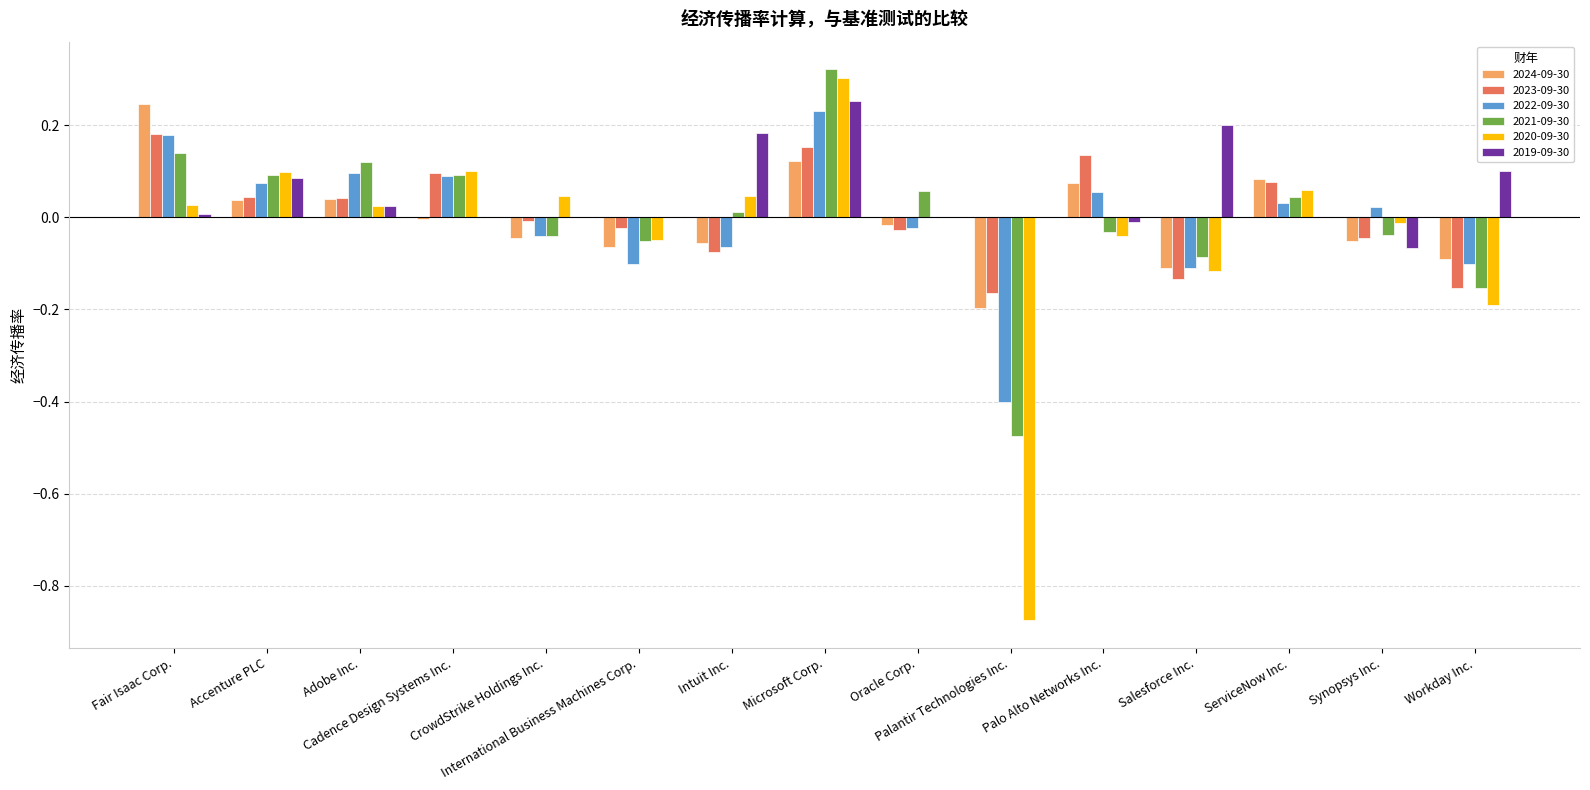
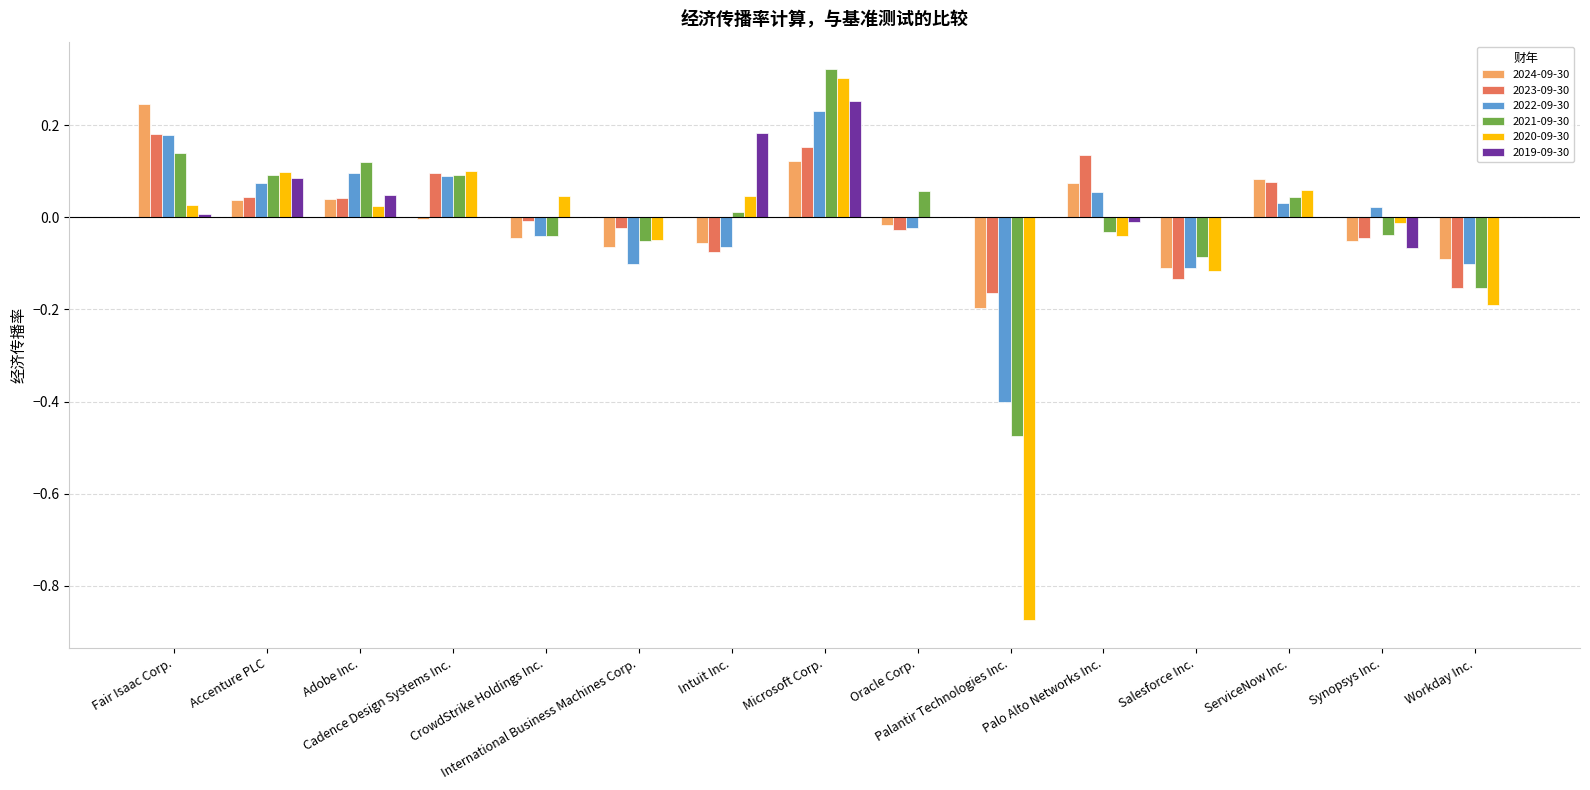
  {
    "2022-09-30": {
      "Fair Isaac Corp.": 0.18,
      "Accenture PLC": 0.07,
      "Adobe Inc.": 0.10,
      "Cadence Design Systems Inc.": 0.09,
      "CrowdStrike Holdings Inc.": -0.04,
      "International Business Machines Corp.": -0.10,
      "Intuit Inc.": -0.06,
      "Microsoft Corp.": 0.23,
      "Oracle Corp.": -0.02,
      "Palantir Technologies Inc.": -0.40,
      "Palo Alto Networks Inc.": 0.06,
      "Salesforce Inc.": -0.11,
      "ServiceNow Inc.": 0.03,
      "Synopsys Inc.": 0.02,
      "Workday Inc.": -0.10
    },
    "2021-09-30": {
      "Fair Isaac Corp.": 0.14,
      "Accenture PLC": 0.09,
      "Adobe Inc.": 0.12,
      "Cadence Design Systems Inc.": 0.09,
      "CrowdStrike Holdings Inc.": -0.04,
      "International Business Machines Corp.": -0.05,
      "Intuit Inc.": 0.01,
      "Microsoft Corp.": 0.32,
      "Oracle Corp.": 0.06,
      "Palantir Technologies Inc.": -0.48,
      "Palo Alto Networks Inc.": -0.03,
      "Salesforce Inc.": -0.09,
      "ServiceNow Inc.": 0.04,
      "Synopsys Inc.": -0.04,
      "Workday Inc.": -0.15
    },
    "2020-09-30": {
      "Fair Isaac Corp.": 0.03,
      "Accenture PLC": 0.10,
      "Adobe Inc.": 0.03,
      "Cadence Design Systems Inc.": 0.10,
      "CrowdStrike Holdings Inc.": 0.05,
      "International Business Machines Corp.": -0.05,
      "Intuit Inc.": 0.05,
      "Microsoft Corp.": 0.30,
      "Palantir Technologies Inc.": -0.88,
      "Palo Alto Networks Inc.": -0.04,
      "Salesforce Inc.": -0.12,
      "ServiceNow Inc.": 0.06,
      "Synopsys Inc.": -0.01,
      "Workday Inc.": -0.19
    },
    "2019-09-30": {
      "Fair Isaac Corp.": 0.01,
      "Accenture PLC": 0.09,
-     "Adobe Inc.": 0.02,
+     "Adobe Inc.": 0.05,
      "Cadence Design Systems Inc.": 0.00,
      "CrowdStrike Holdings Inc.": 0.00,
      "International Business Machines Corp.": 0.00,
      "Intuit Inc.": 0.18,
      "Microsoft Corp.": 0.25,
      "Oracle Corp.": 0.00,
      "Palantir Technologies Inc.": 0.00,
      "Palo Alto Networks Inc.": -0.01,
-     "Salesforce Inc.": 0.2,
+     "Salesforce Inc.": 0.0,
      "ServiceNow Inc.": 0.00,
      "Synopsys Inc.": -0.07,
-     "Workday Inc.": 0.1
+     "Workday Inc.": 0.0
    }
  }
